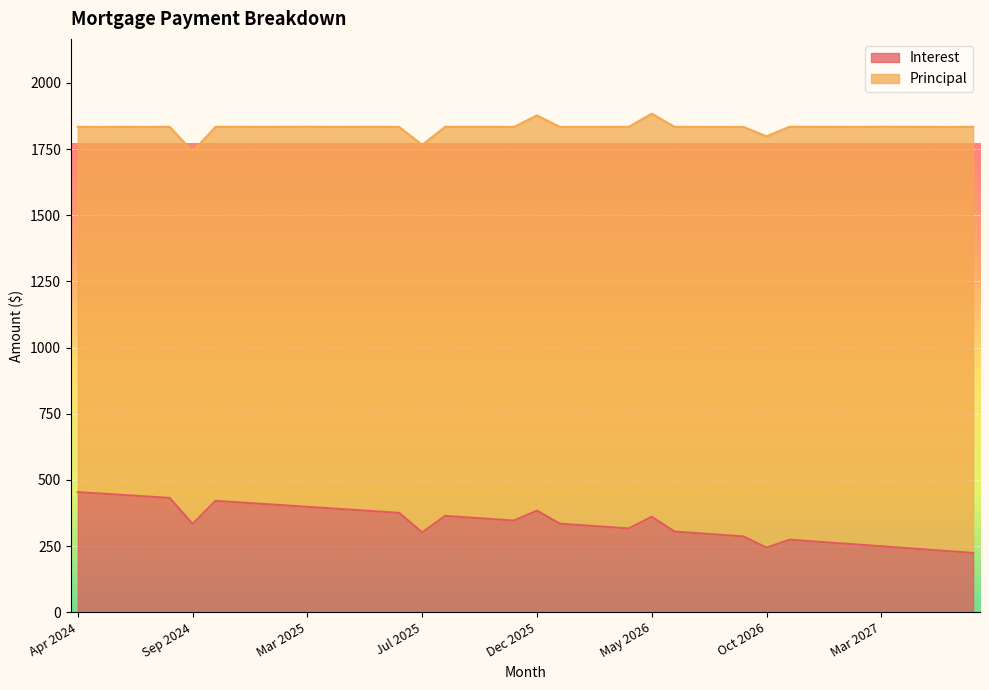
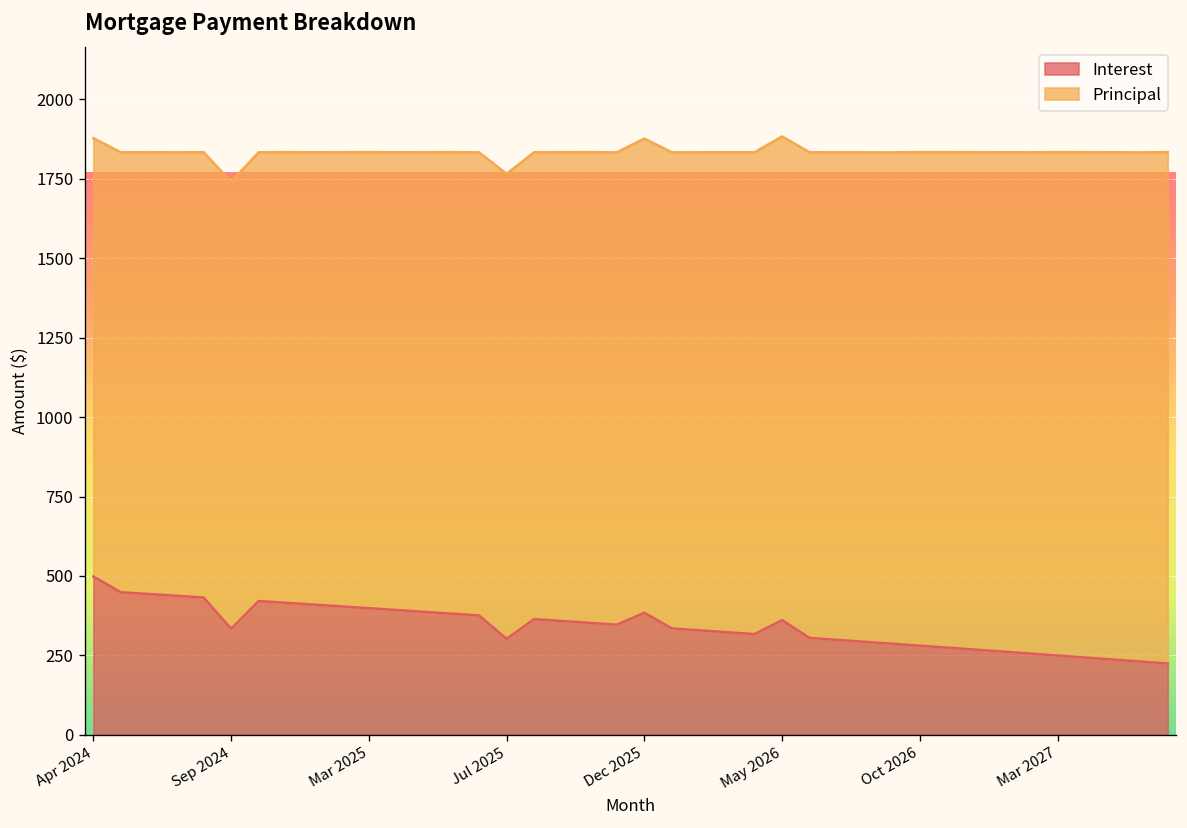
  {
    "Interest": {
-     "Apr 2024": 450,
+     "Apr 2024": 500,
      "Sep 2024": 330,
      "Jul 2025": 300,
      "Dec 2025": 380,
      "May 2026": 360,
-     "Oct 2026": 240
+     "Oct 2026": 280
    },
    "Principal": {
      "Apr 2024": 1380,
      "Sep 2024": 1410,
      "Jul 2025": 1460,
      "Dec 2025": 1490,
      "May 2026": 1520,
      "Oct 2026": 1550
    }
  }
